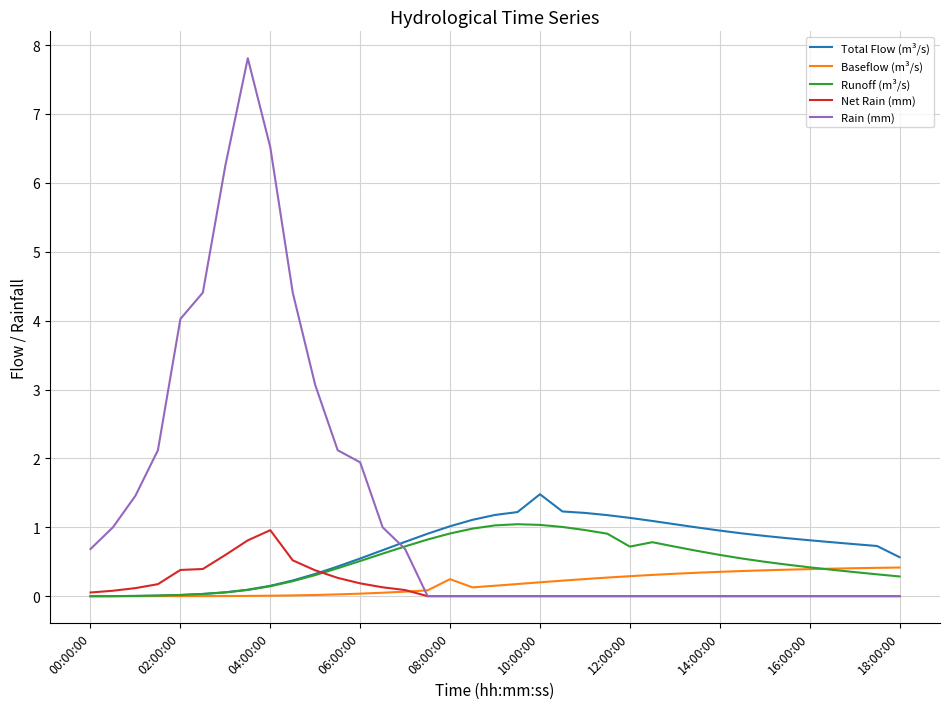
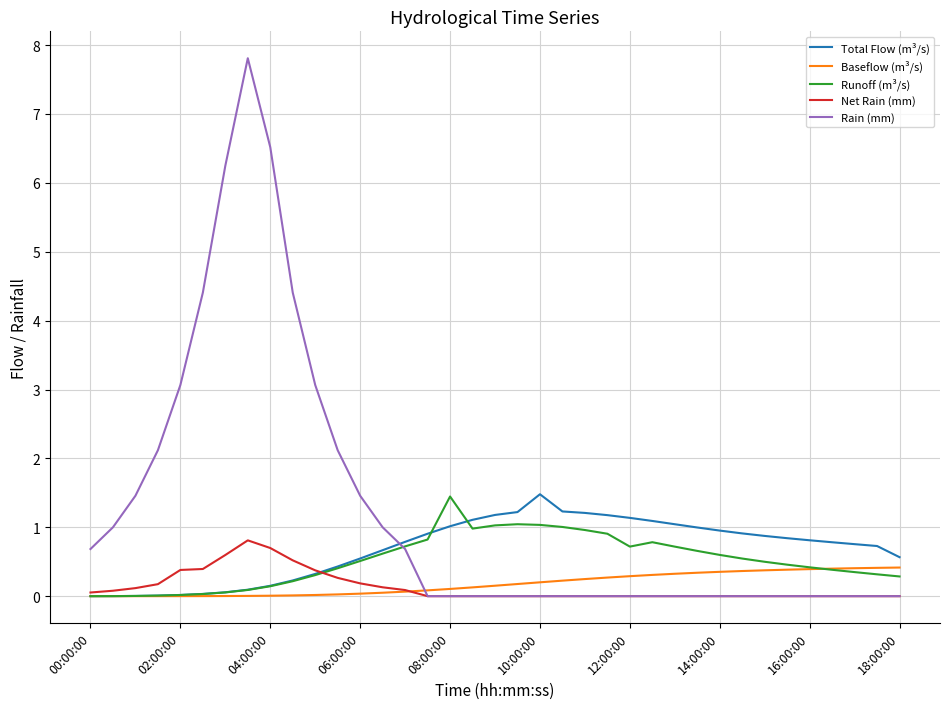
  {
    "Total Flow (m³/s)": {
      "08:00:00": 1.0,
      "10:00:00": 1.5,
      "12:00:00": 1.1,
      "14:00:00": 1.0,
      "16:00:00": 0.8,
      "18:00:00": 0.6
    },
    "Baseflow (m³/s)": {
      "04:00:00": 0.0,
      "06:00:00": 0.0,
-     "08:00:00": 0.2,
+     "08:00:00": 0.1,
      "10:00:00": 0.2,
      "12:00:00": 0.3,
      "14:00:00": 0.4,
      "18:00:00": 0.4
    },
    "Runoff (m³/s)": {
-     "08:00:00": 0.9,
+     "08:00:00": 1.4,
      "10:00:00": 1.0,
      "12:00:00": 0.7,
      "14:00:00": 0.6,
      "18:00:00": 0.3
    },
    "Net Rain (mm)": {
      "00:00:00": 0.1,
      "02:00:00": 0.4,
-     "04:00:00": 1.0,
+     "04:00:00": 0.7,
      "06:00:00": 0.2
    },
    "Rain (mm)": {
      "00:00:00": 0.7,
-     "02:00:00": 4.0,
+     "02:00:00": 3.1,
      "04:00:00": 6.5,
-     "06:00:00": 1.9
+     "06:00:00": 1.5
    }
  }
